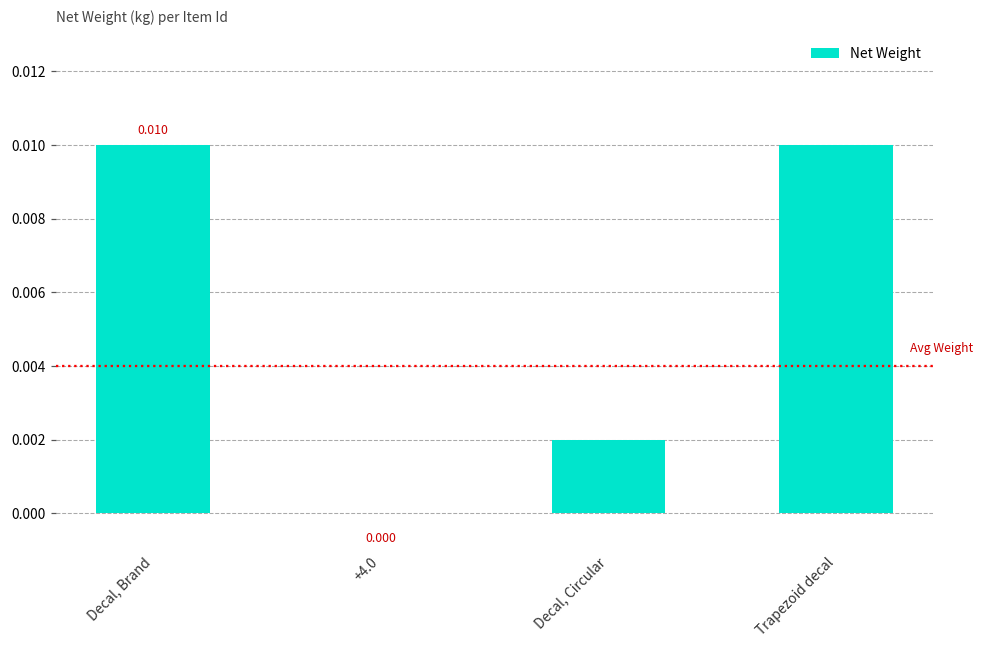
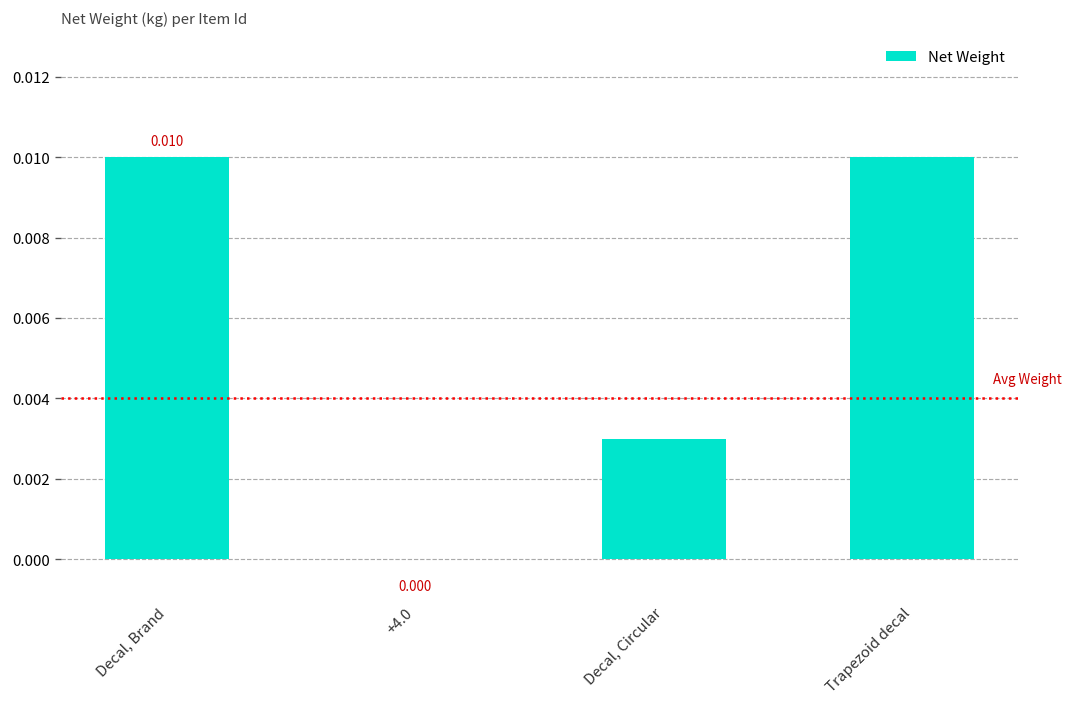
  {
-   "Decal, Circular": 0.002,
+   "Decal, Circular": 0.003,
    "Trapezoid decal": 0.010
  }
